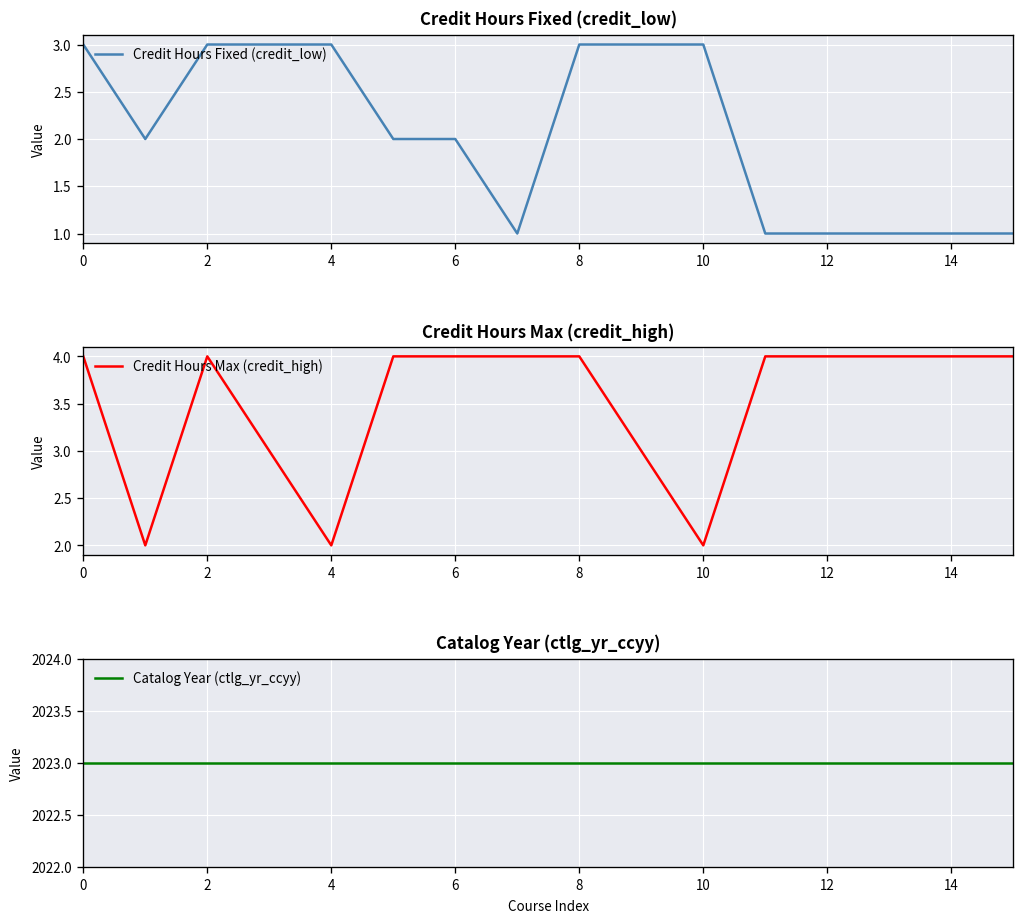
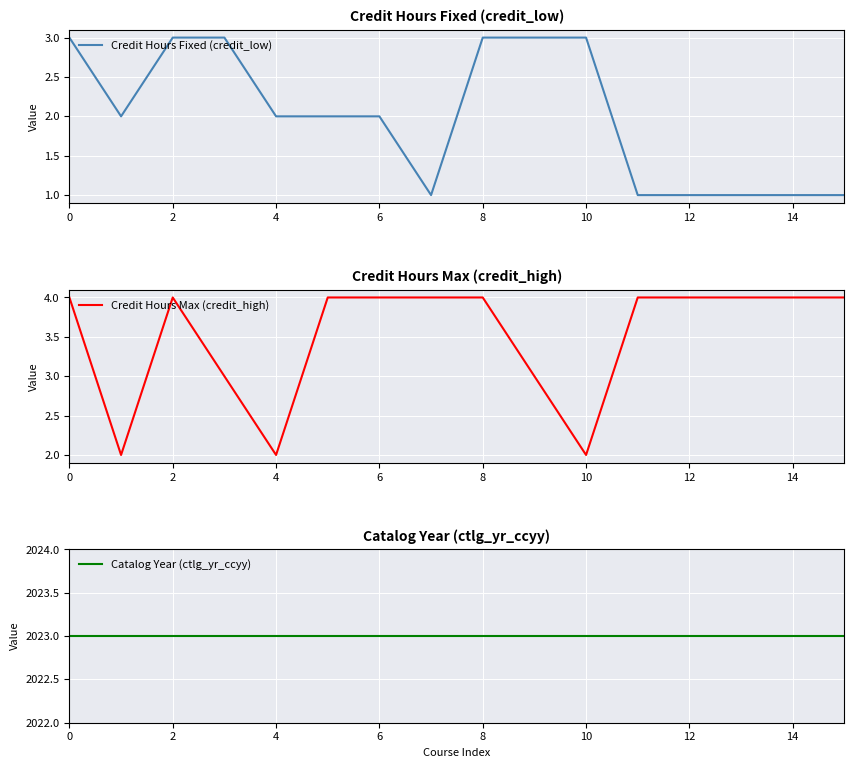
  {
    "Credit Hours Fixed (credit_low)": {
      "0": 3,
      "2": 3,
-     "4": 3,
+     "4": 2,
      "6": 2,
      "8": 3,
      "10": 3,
      "12": 1,
      "14": 1
    },
    "Credit Hours Max (credit_high)": {
      "0": 4.0,
      "2": 4.0,
      "4": 2.0,
      "6": 4.0,
      "8": 4.0,
      "10": 2.0,
      "12": 4.0,
      "14": 4.0
    },
    "Catalog Year (ctlg_yr_ccyy)": {
      "0": 2023.0,
      "2": 2023.0,
      "4": 2023.0,
      "6": 2023.0,
      "8": 2023.0,
      "10": 2023.0,
      "12": 2023.0,
      "14": 2023.0
    }
  }
